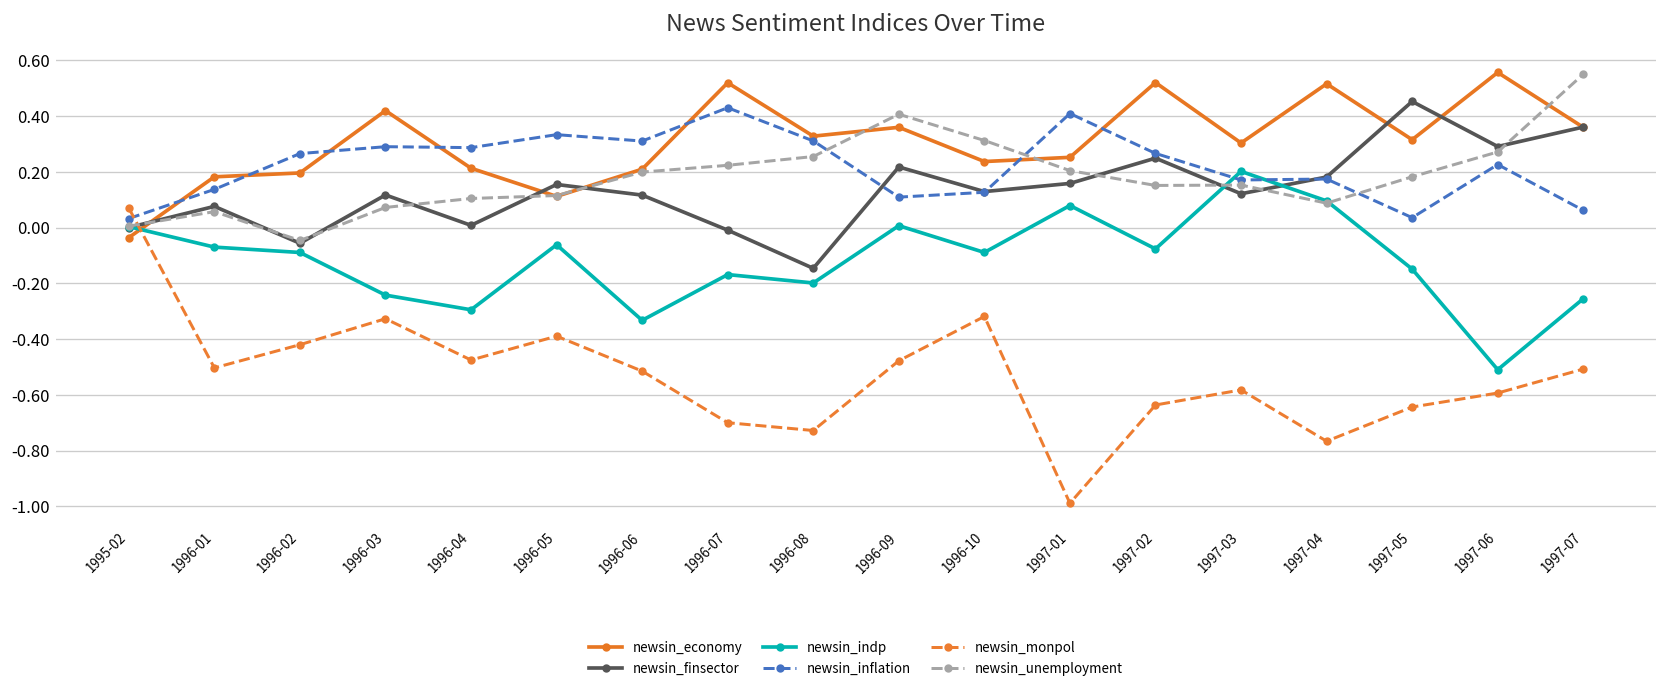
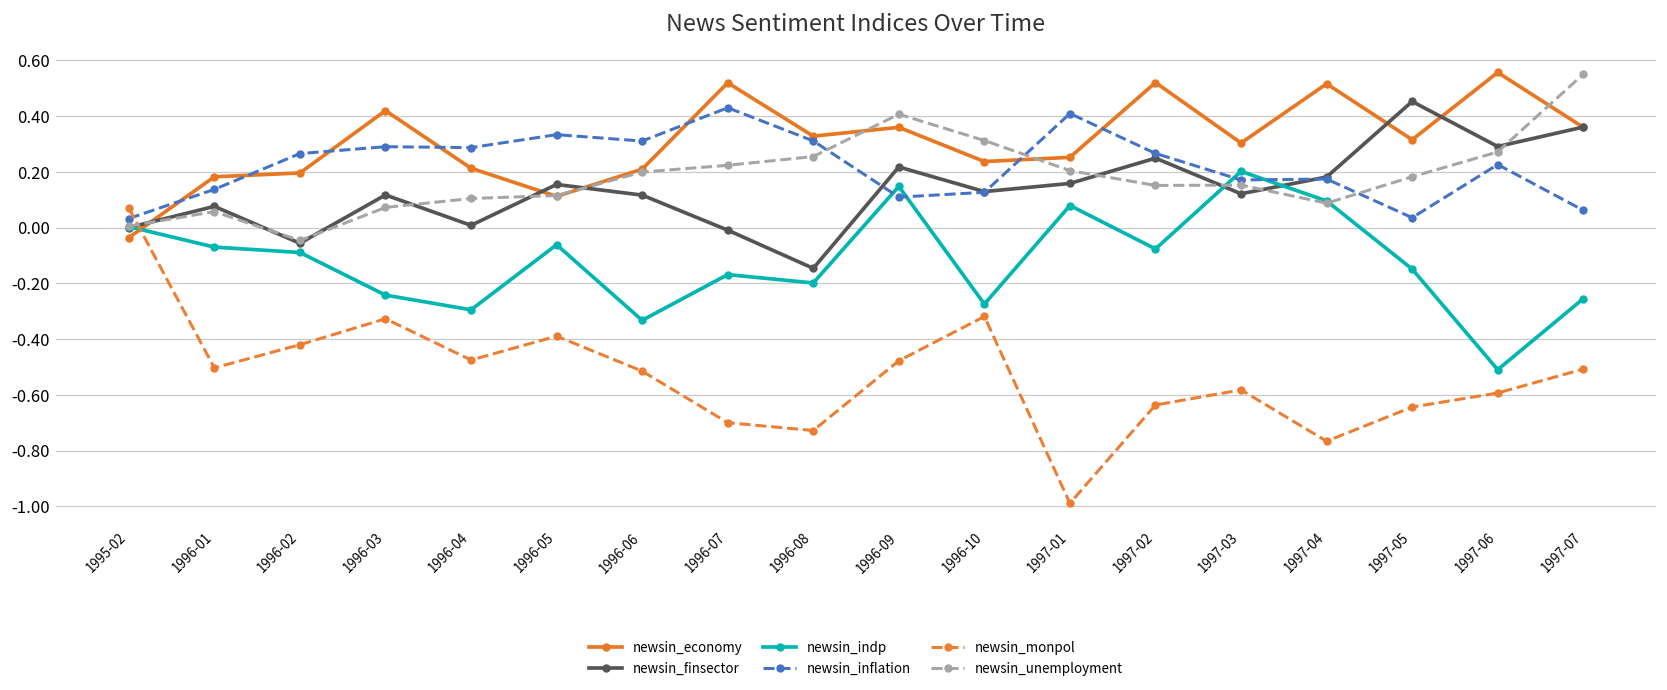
  {
    "newsin_finsector": {
      "1996-01": 0.08,
      "1996-03": 0.12,
      "1996-04": 0.01,
      "1996-05": 0.15,
      "1996-06": 0.12,
      "1996-07": -0.01,
      "1996-08": -0.15,
      "1996-09": 0.22,
      "1997-01": 0.16,
      "1997-02": 0.25,
      "1997-03": 0.12,
      "1997-05": 0.45,
      "1997-06": 0.29
    },
    "newsin_indp": {
      "1996-01": -0.07,
      "1996-02": -0.09,
      "1996-03": -0.24,
      "1996-04": -0.30,
      "1996-05": -0.06,
      "1996-06": -0.33,
      "1996-07": -0.17,
      "1996-08": -0.20,
-     "1996-09": 0.01,
-     "1996-10": -0.09,
+     "1996-09": 0.15,
+     "1996-10": -0.27,
      "1997-01": 0.08,
      "1997-02": -0.08,
      "1997-03": 0.20,
      "1997-05": -0.15,
      "1997-06": -0.51,
      "1997-07": -0.26
    },
    "newsin_inflation": {
      "1995-02": 0.03,
      "1996-01": 0.14,
      "1996-02": 0.27,
      "1996-03": 0.29,
      "1996-04": 0.29,
      "1996-05": 0.33,
      "1996-06": 0.31,
      "1996-07": 0.43,
      "1996-08": 0.31,
      "1996-09": 0.11,
      "1997-01": 0.41,
      "1997-02": 0.27,
      "1997-03": 0.17,
      "1997-05": 0.04,
      "1997-06": 0.23,
      "1997-07": 0.06
    },
    "newsin_unemployment": {
      "1996-01": 0.06,
      "1996-03": 0.07,
      "1996-04": 0.10,
      "1996-07": 0.22,
      "1996-08": 0.25,
      "1996-09": 0.41,
      "1996-10": 0.31,
      "1997-01": 0.20,
      "1997-02": 0.15,
      "1997-03": 0.15,
      "1997-05": 0.18,
      "1997-06": 0.27,
      "1997-07": 0.55
    }
  }
